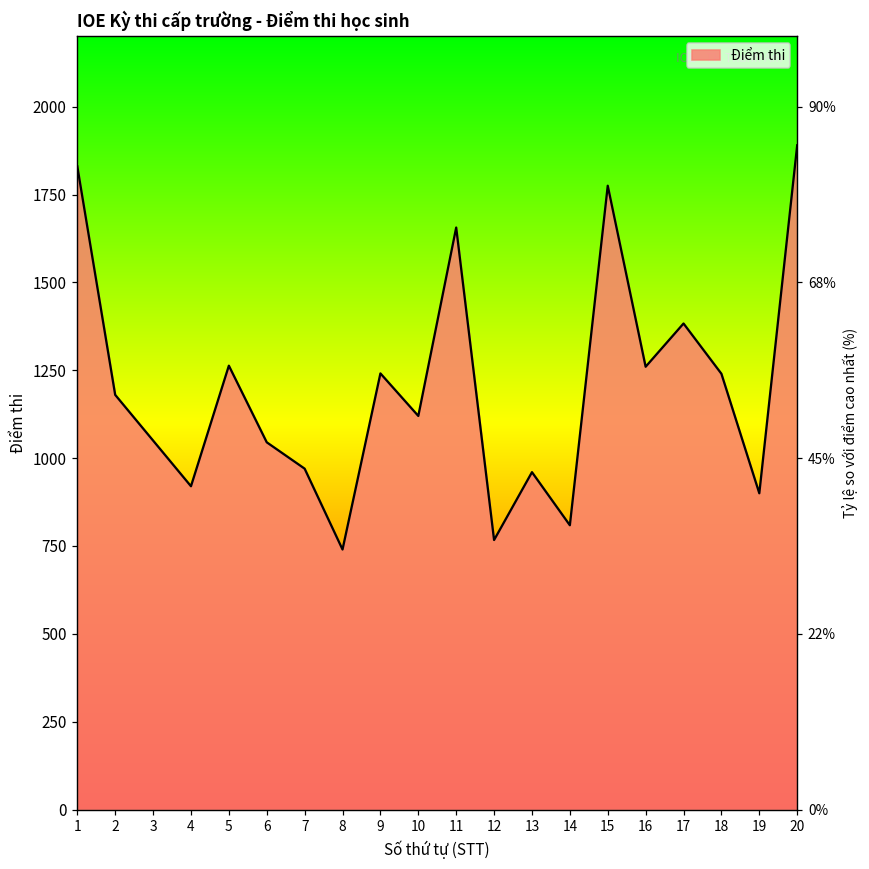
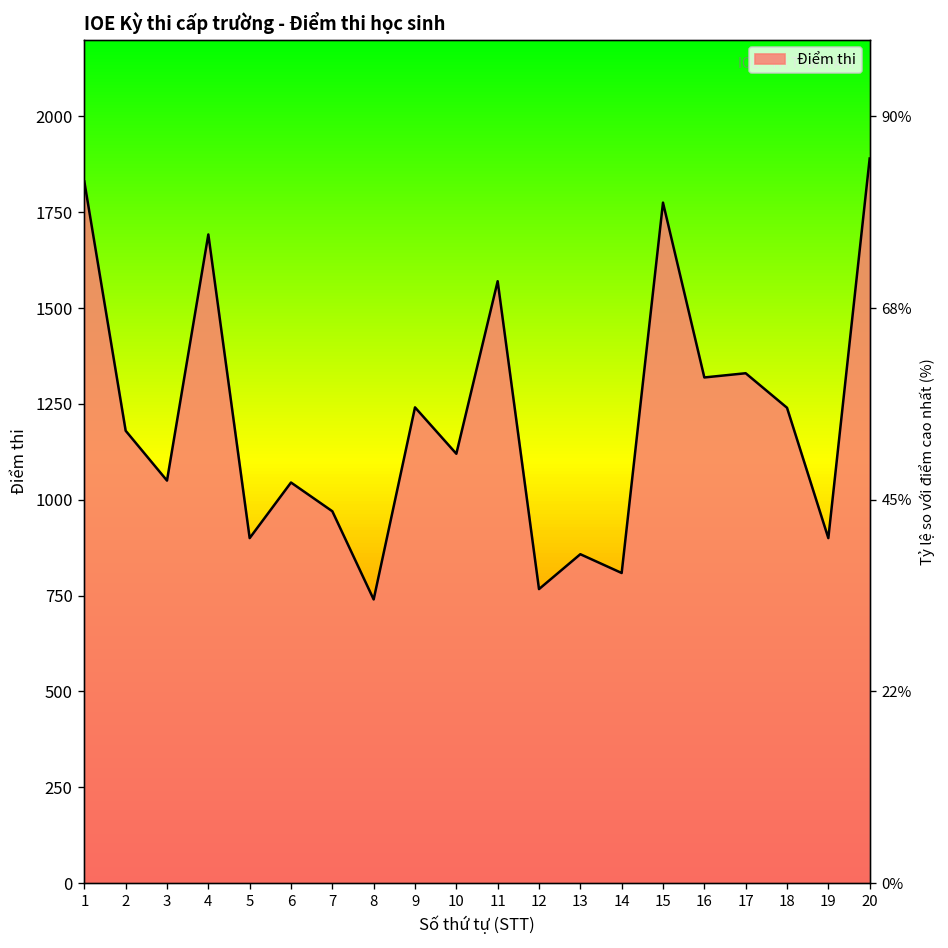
  {
    "1": 1830,
    "2": 1180,
    "3": 1050,
-   "4": 920,
-   "5": 1260,
+   "4": 1690,
+   "5": 900,
    "6": 1050,
    "7": 970,
    "8": 740,
    "9": 1240,
    "10": 1120,
-   "11": 1660,
+   "11": 1570,
    "12": 770,
-   "13": 960,
+   "13": 860,
    "14": 810,
    "15": 1780,
-   "16": 1260,
-   "17": 1380,
+   "16": 1320,
+   "17": 1330,
    "18": 1240,
    "19": 900,
    "20": 1890
  }
